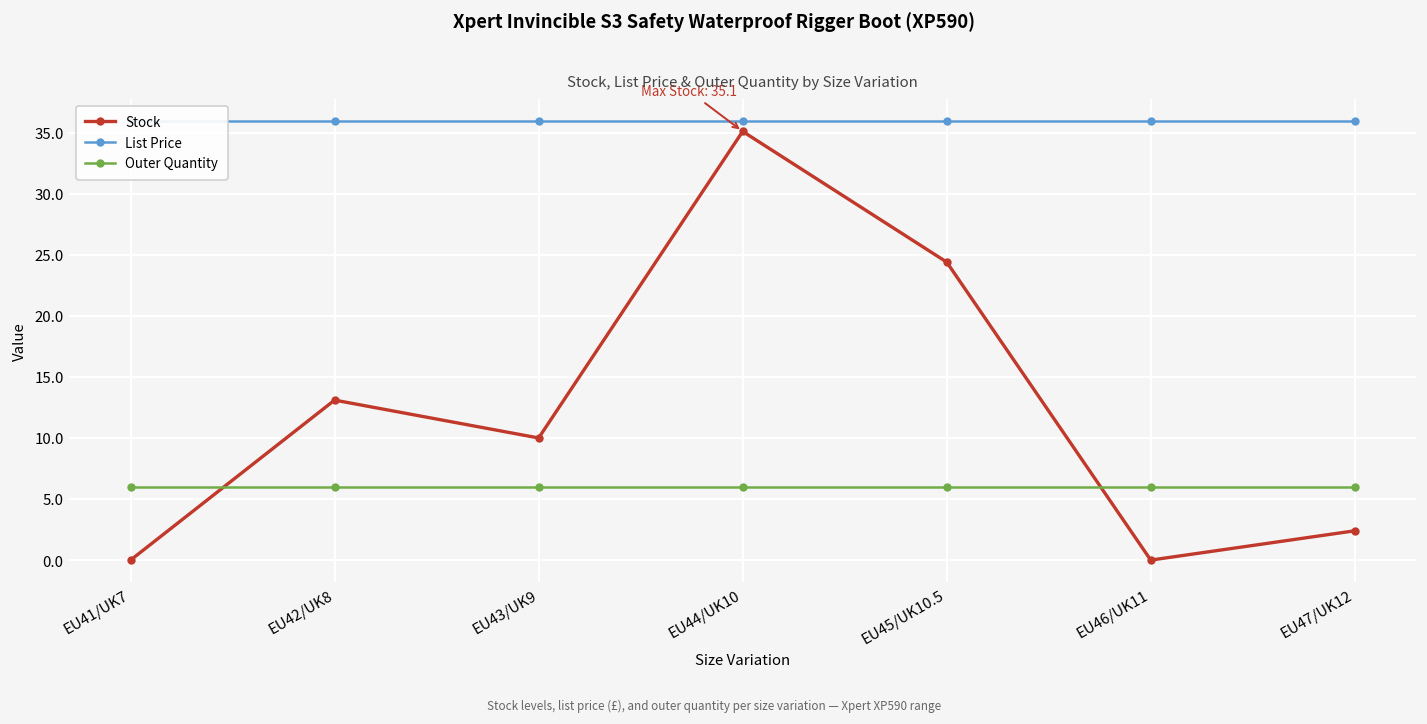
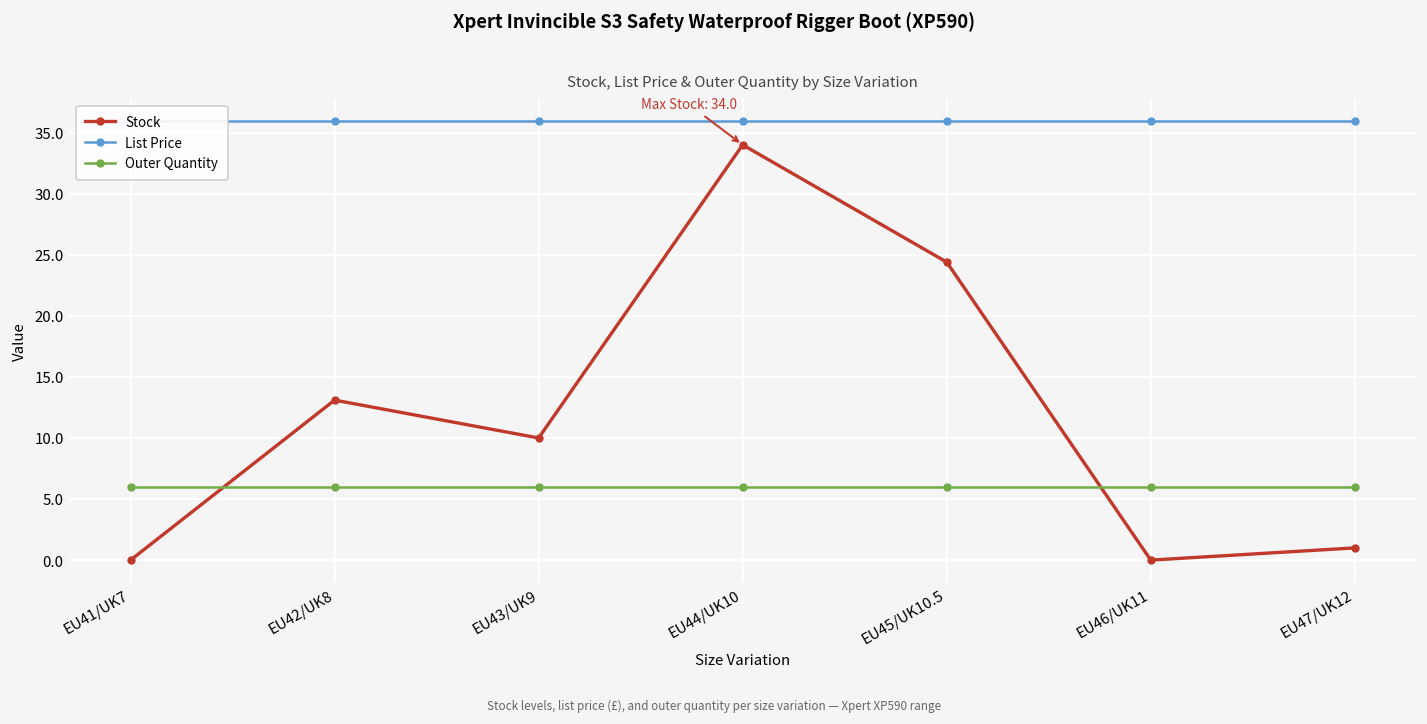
  {
    "Stock": {
-     "EU44/UK10": 35.1,
-     "EU47/UK12": 2.4
+     "EU44/UK10": 34.0,
+     "EU47/UK12": 1.0
    },
    "List Price": {
      "EU42/UK8": 36.0,
      "EU43/UK9": 36.0,
      "EU45/UK10.5": 36.0,
      "EU46/UK11": 36.0,
      "EU47/UK12": 36.0
    },
    "Outer Quantity": {
      "EU41/UK7": 6.0,
      "EU42/UK8": 6.0,
      "EU43/UK9": 6.0,
      "EU44/UK10": 6.0,
      "EU45/UK10.5": 6.0,
      "EU46/UK11": 6.0,
      "EU47/UK12": 6.0
    }
  }
